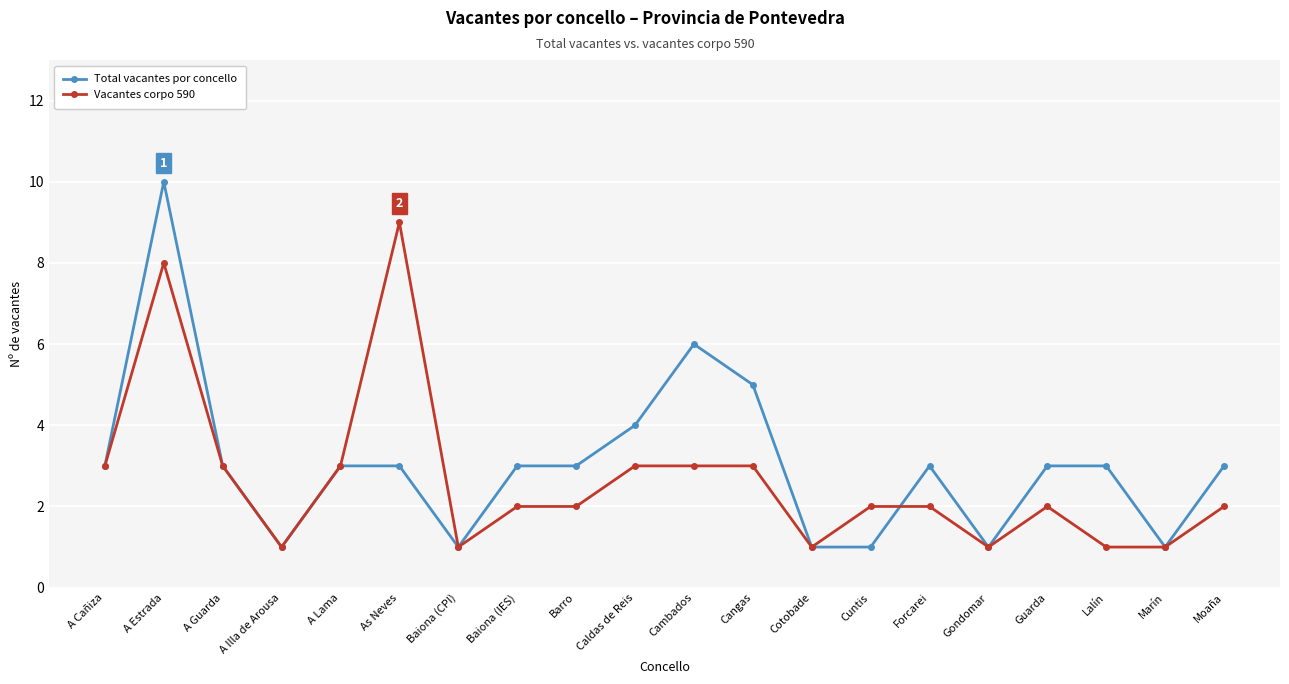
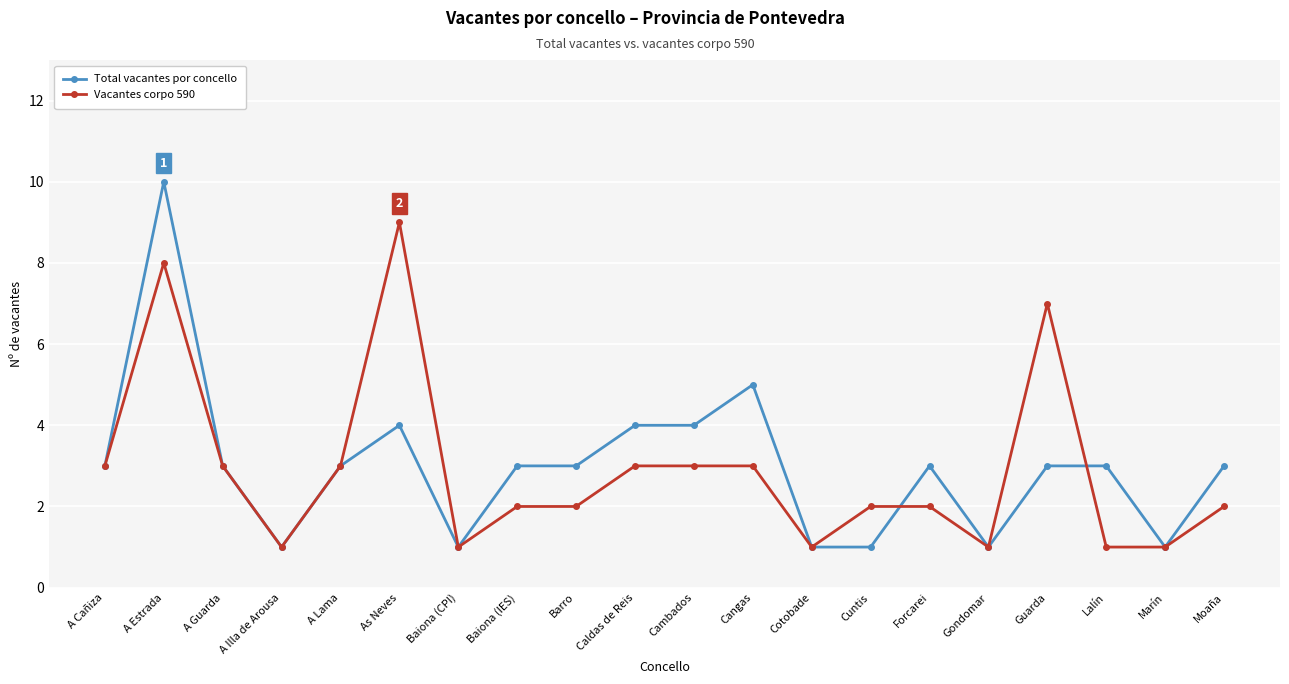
  {
    "Total vacantes por concello": {
-     "As Neves": 3,
+     "As Neves": 4,
      "Baiona (IES)": 3,
      "Barro": 3,
      "Caldas de Reis": 4,
-     "Cambados": 6,
+     "Cambados": 4,
      "Cangas": 5,
      "Cuntis": 1,
      "Forcarei": 3,
      "Guarda": 3,
      "Lalín": 3,
      "Moaña": 3
    },
    "Vacantes corpo 590": {
      "A Estrada": 8,
      "Baiona (IES)": 2,
      "Barro": 2,
      "Caldas de Reis": 3,
      "Cambados": 3,
      "Cangas": 3,
      "Cuntis": 2,
      "Forcarei": 2,
-     "Guarda": 2,
+     "Guarda": 7,
      "Lalín": 1,
      "Moaña": 2
    }
  }
